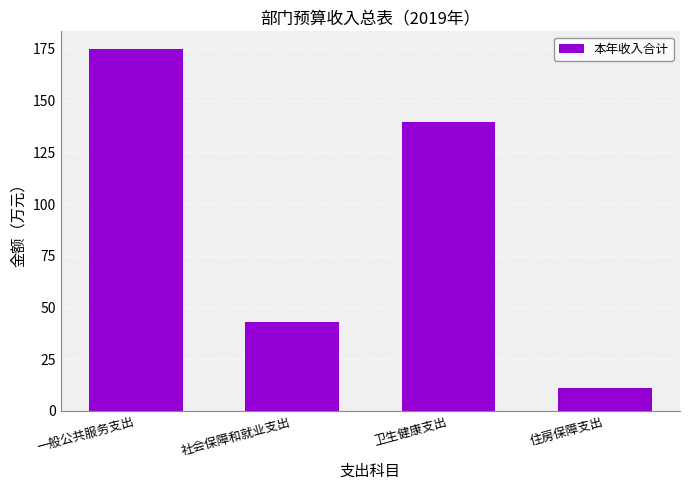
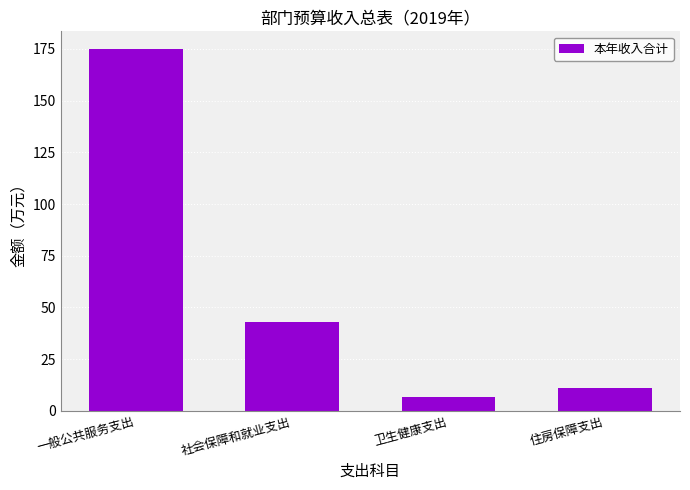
  {
    "一般公共服务支出": 175,
    "社会保障和就业支出": 43,
-   "卫生健康支出": 140,
+   "卫生健康支出": 7,
    "住房保障支出": 11
  }
